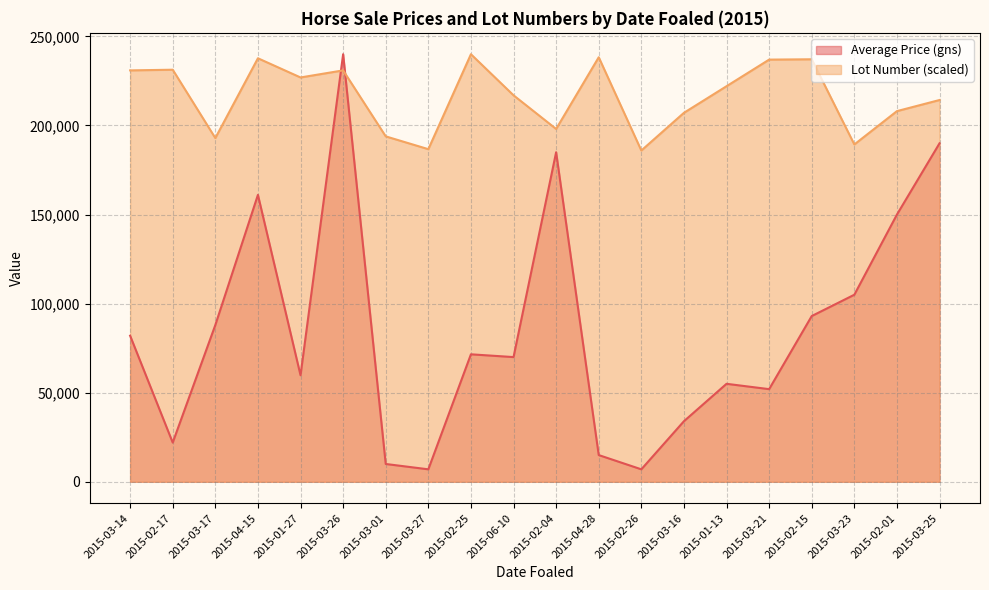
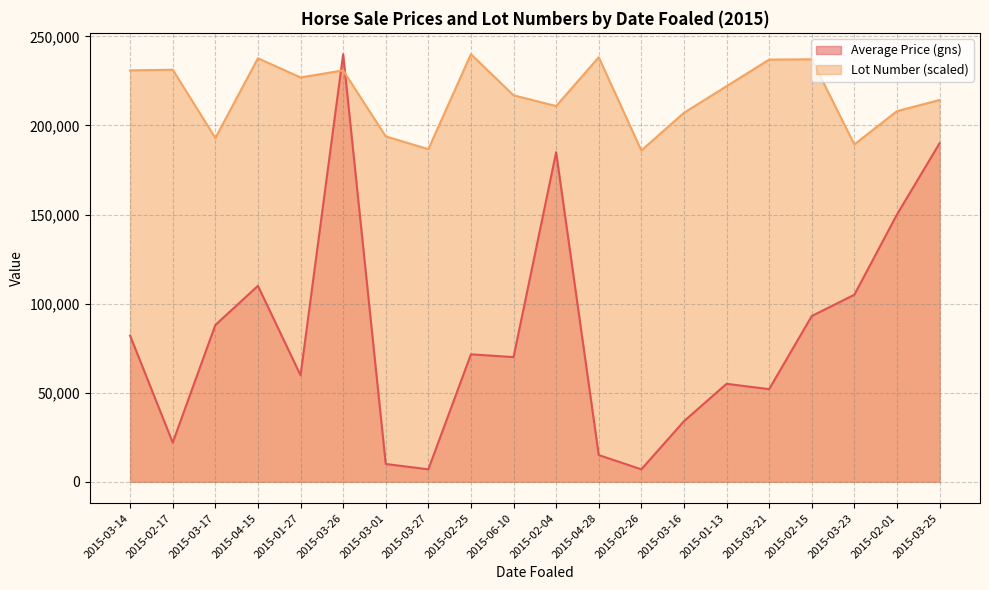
  {
    "Average Price (gns)": {
      "2015-03-14": "82,000",
      "2015-02-17": "22,000",
      "2015-03-17": "88,000",
-     "2015-04-15": "161,000",
+     "2015-04-15": "110,000",
      "2015-01-27": "60,000",
      "2015-03-26": "240,000",
      "2015-03-01": "10,000",
      "2015-03-27": "7,000",
      "2015-02-25": "72,000",
      "2015-06-10": "70,000",
      "2015-02-04": "185,000",
      "2015-04-28": "15,000",
      "2015-02-26": "7,000",
      "2015-03-16": "34,000",
      "2015-01-13": "55,000",
      "2015-03-21": "52,000",
      "2015-02-15": "93,000",
      "2015-03-23": "105,000",
      "2015-02-01": "150,000",
      "2015-03-25": "190,000"
    },
    "Lot Number (scaled)": {
      "2015-03-14": "231,000",
      "2015-02-17": "231,000",
      "2015-03-17": "193,000",
      "2015-04-15": "238,000",
      "2015-01-27": "227,000",
      "2015-03-26": "231,000",
      "2015-03-01": "194,000",
      "2015-03-27": "187,000",
      "2015-02-25": "240,000",
      "2015-06-10": "217,000",
-     "2015-02-04": "198,000",
+     "2015-02-04": "211,000",
      "2015-04-28": "238,000",
      "2015-02-26": "186,000",
      "2015-03-16": "207,000",
      "2015-01-13": "222,000",
      "2015-03-21": "237,000",
      "2015-03-23": "189,000",
      "2015-02-01": "208,000",
      "2015-03-25": "214,000"
    }
  }
